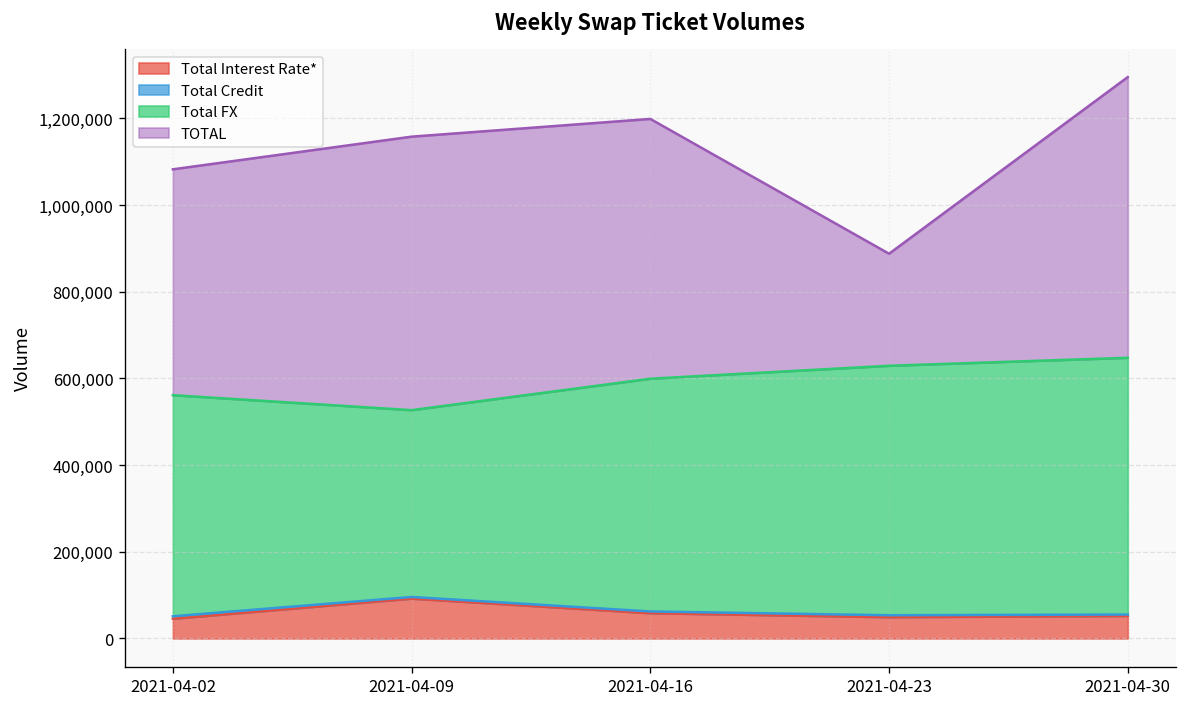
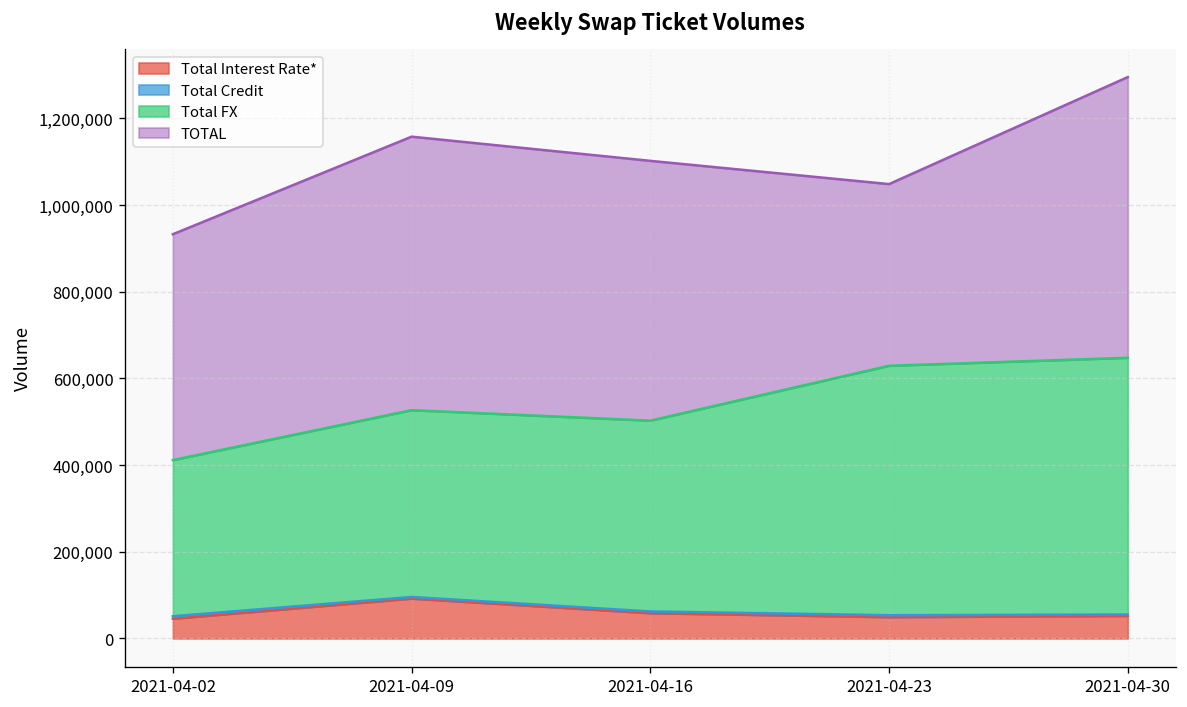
  {
    "Total FX": {
-     "2021-04-02": "510,000",
+     "2021-04-02": "360,000",
      "2021-04-09": "430,000",
-     "2021-04-16": "540,000",
+     "2021-04-16": "440,000",
      "2021-04-23": "580,000",
      "2021-04-30": "590,000"
    },
    "TOTAL": {
      "2021-04-02": "520,000",
      "2021-04-09": "630,000",
      "2021-04-16": "600,000",
-     "2021-04-23": "260,000",
+     "2021-04-23": "420,000",
      "2021-04-30": "650,000"
    }
  }
